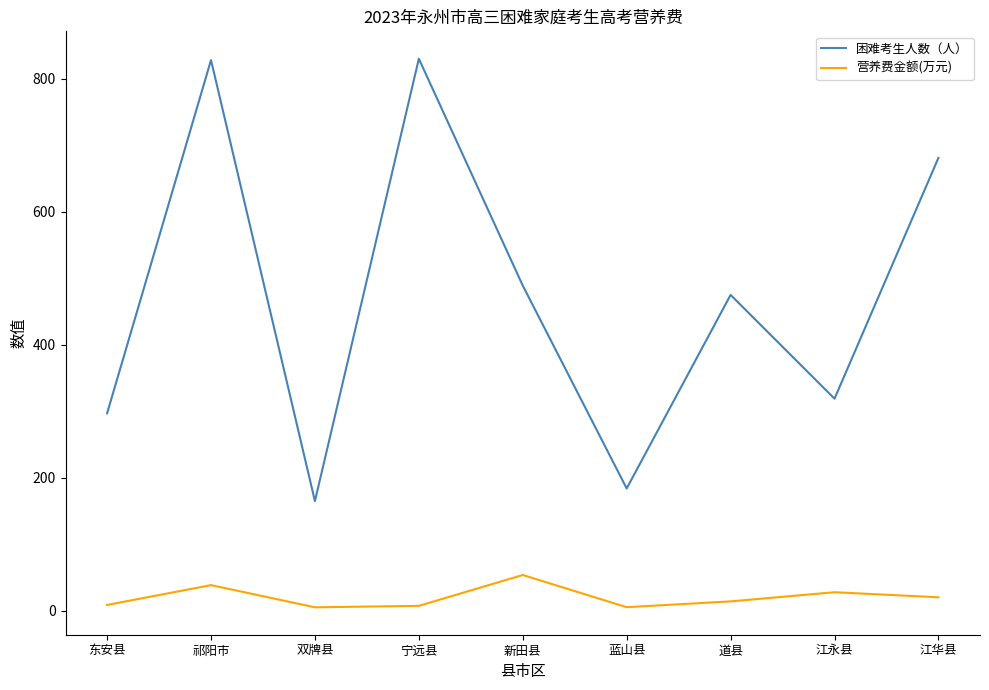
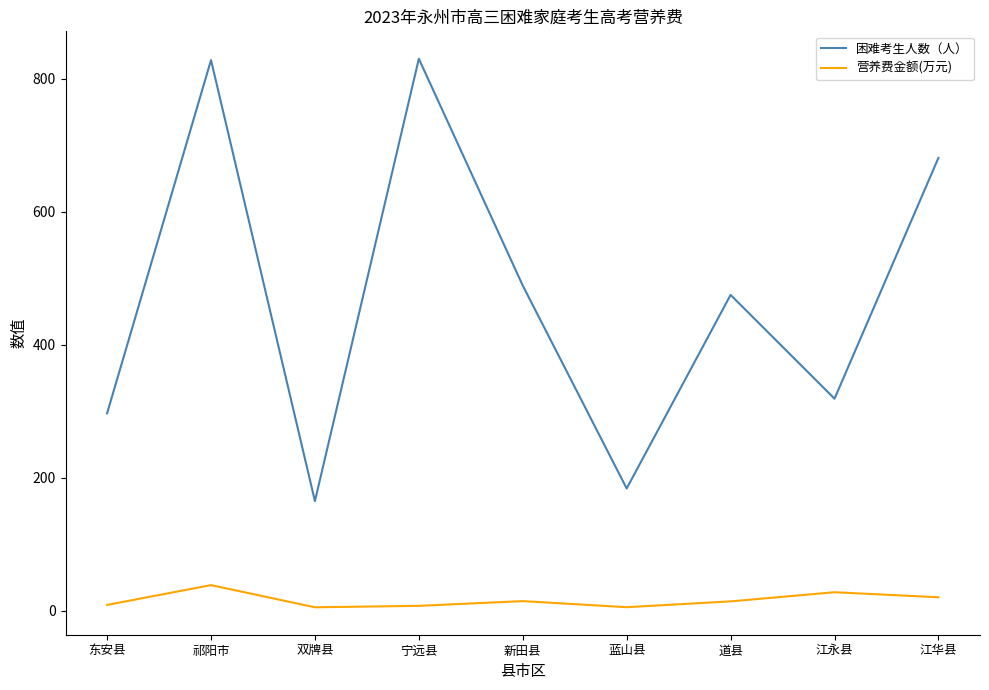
  {
    "困难考生人数（人）": {
      "东安县": 300,
      "祁阳市": 830,
      "双牌县": 170,
      "宁远县": 830,
      "新田县": 490,
      "蓝山县": 180,
      "道县": 480,
      "江永县": 320,
      "江华县": 680
    },
    "营养费金额(万元)": {
      "东安县": 10,
      "祁阳市": 40,
      "双牌县": 10,
      "宁远县": 10,
-     "新田县": 50,
+     "新田县": 10,
      "蓝山县": 10,
      "道县": 10,
      "江永县": 30,
      "江华县": 20
    }
  }
